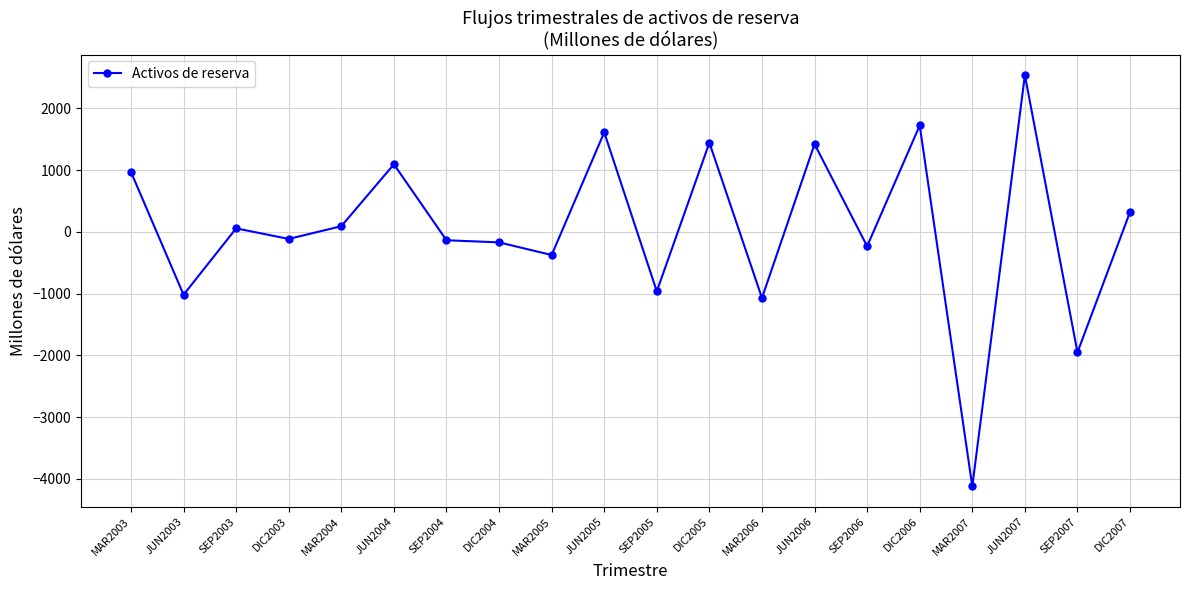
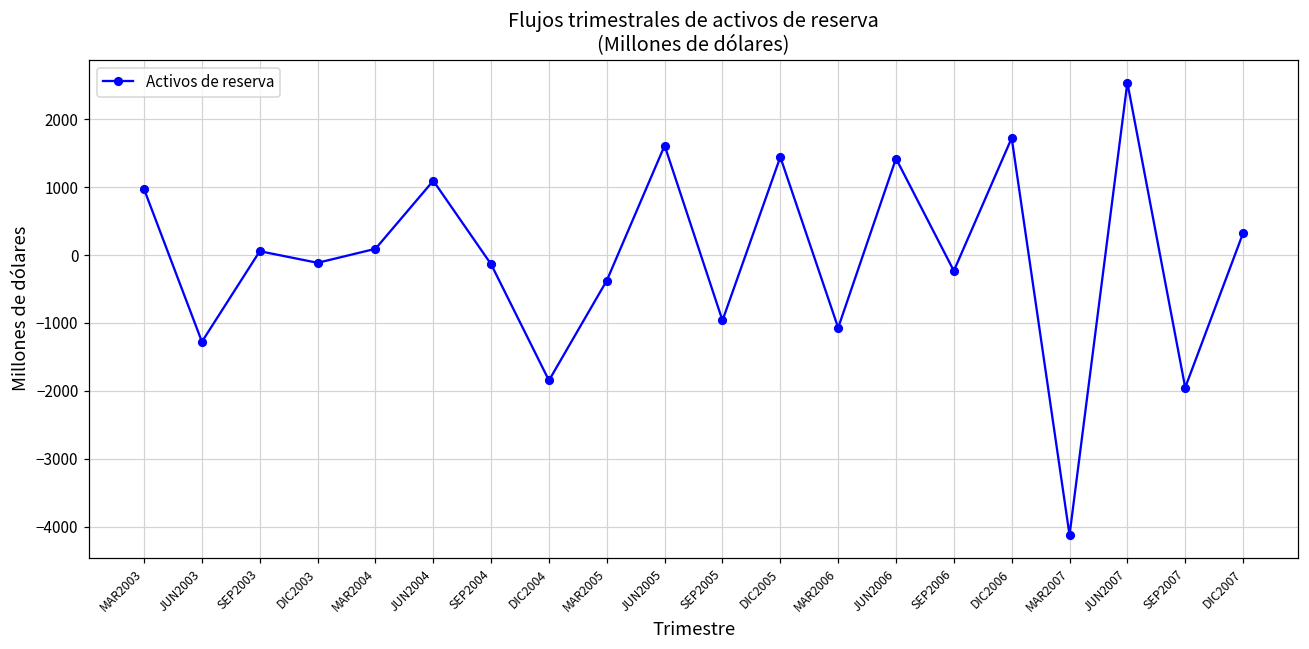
  {
    "MAR2003": 1000,
-   "JUN2003": -1000,
+   "JUN2003": -1300,
    "SEP2003": 100,
    "DIC2003": -100,
    "MAR2004": 100,
    "JUN2004": 1100,
    "SEP2004": -100,
-   "DIC2004": -200,
+   "DIC2004": -1800,
    "MAR2005": -400,
    "JUN2005": 1600,
    "SEP2005": -1000,
    "DIC2005": 1400,
    "MAR2006": -1100,
    "JUN2006": 1400,
    "SEP2006": -200,
    "DIC2006": 1700,
    "MAR2007": -4100,
    "JUN2007": 2500,
    "SEP2007": -2000,
    "DIC2007": 300
  }
